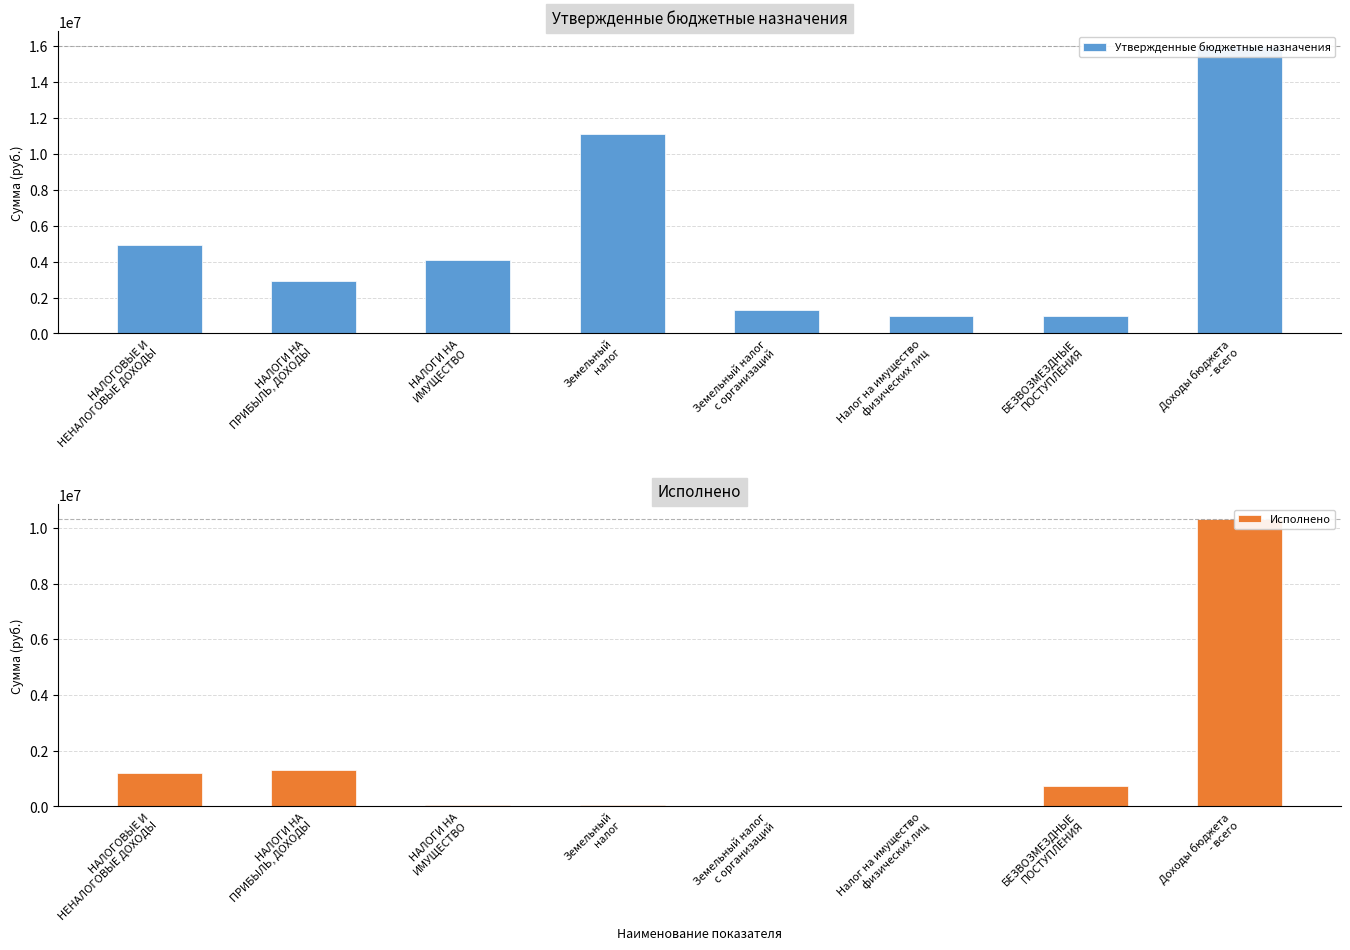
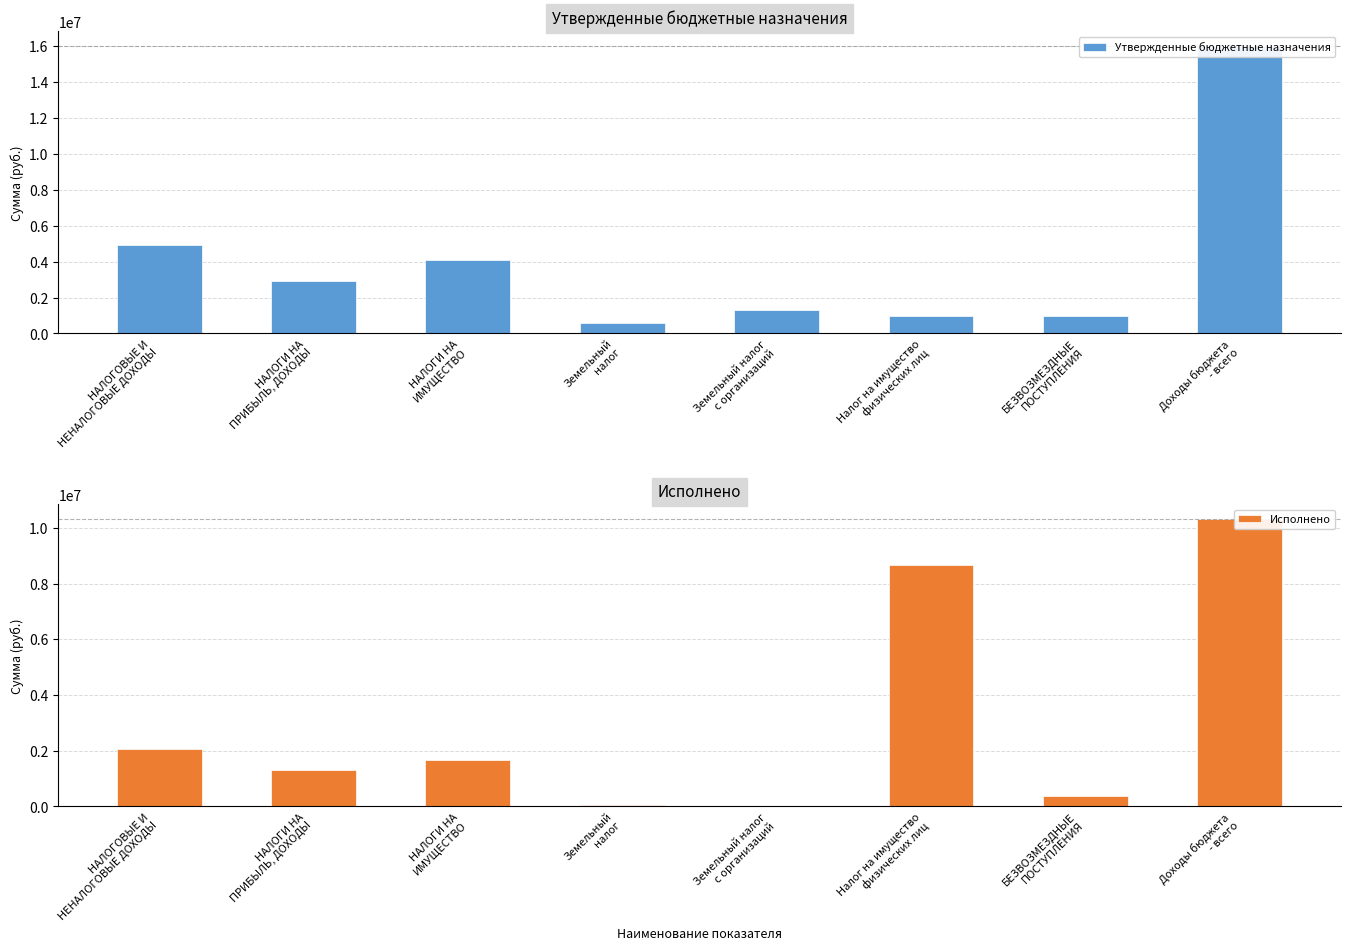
  {
    "Утвержденные бюджетные назначения": {
      "НАЛОГОВЫЕ И НЕНАЛОГОВЫЕ ДОХОДЫ": 4900000,
      "НАЛОГИ НА ПРИБЫЛЬ, ДОХОДЫ": 2900000,
      "НАЛОГИ НА ИМУЩЕСТВО": 4100000,
-     "Земельный налог": 11100000,
+     "Земельный налог": 600000,
      "Земельный налог с организаций": 1300000,
      "Налог на имущество физических лиц": 1000000,
      "БЕЗВОЗМЕЗДНЫЕ ПОСТУПЛЕНИЯ": 1000000
    },
    "Исполнено": {
-     "НАЛОГОВЫЕ И НЕНАЛОГОВЫЕ ДОХОДЫ": 1200000,
+     "НАЛОГОВЫЕ И НЕНАЛОГОВЫЕ ДОХОДЫ": 2100000,
      "НАЛОГИ НА ПРИБЫЛЬ, ДОХОДЫ": 1300000,
-     "НАЛОГИ НА ИМУЩЕСТВО": 0,
-     "Налог на имущество физических лиц": 0,
-     "БЕЗВОЗМЕЗДНЫЕ ПОСТУПЛЕНИЯ": 700000
+     "НАЛОГИ НА ИМУЩЕСТВО": 1700000,
+     "Налог на имущество физических лиц": 8700000,
+     "БЕЗВОЗМЕЗДНЫЕ ПОСТУПЛЕНИЯ": 400000
    }
  }
